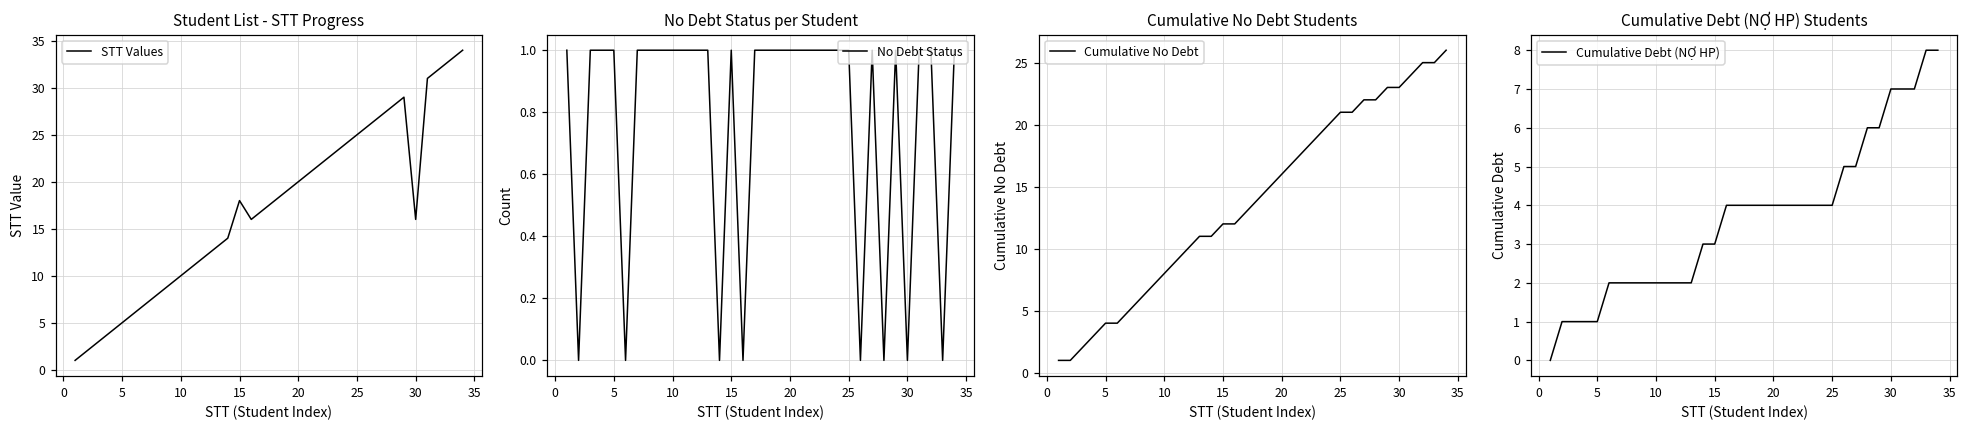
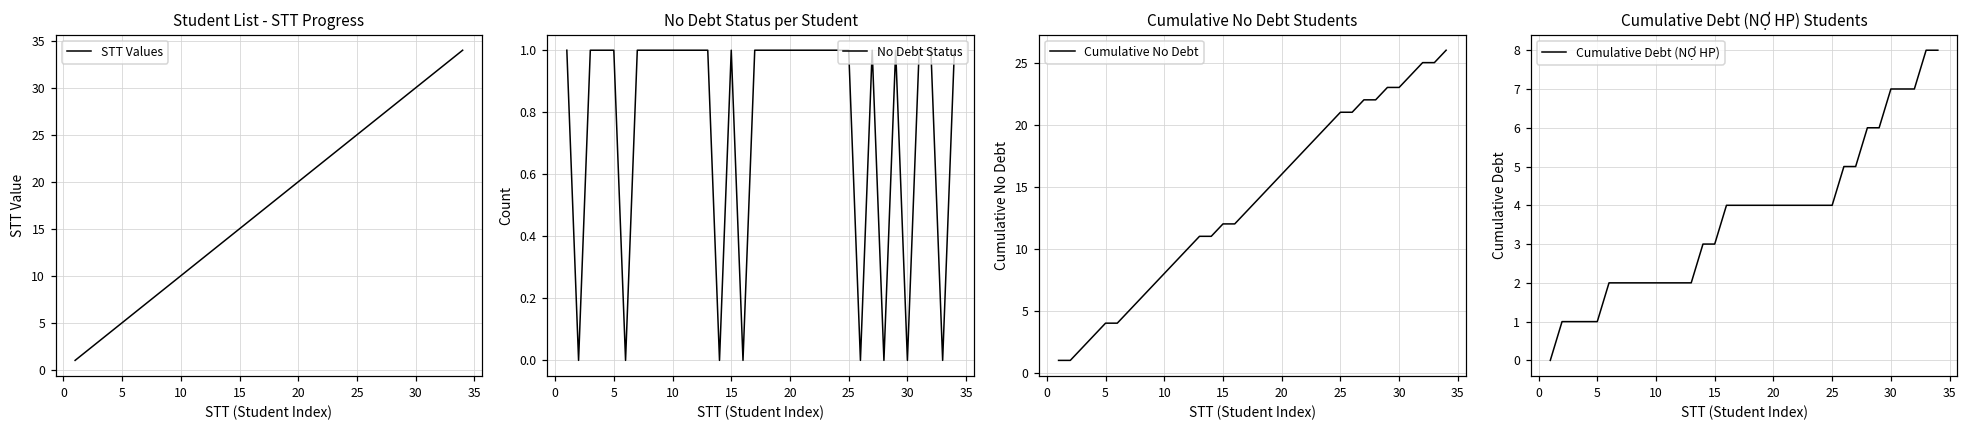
  {
    "Student List - STT Progress": {
      "5": 5,
      "10": 10,
-     "15": 18,
+     "15": 15,
      "20": 20,
      "25": 25,
-     "30": 16
+     "30": 30
    },
    "No Debt Status per Student": {
      "5": 1.00,
      "10": 1.00,
      "15": 1.00,
      "20": 1.00,
      "30": 0.00
    },
    "Cumulative No Debt Students": {
      "5": 4.0,
      "10": 8.0,
      "15": 12.0,
      "20": 16.0,
      "25": 21.0,
      "30": 23.0
    },
    "Cumulative Debt (NỢ HP) Students": {
      "5": 1.0,
      "10": 2.0,
      "15": 3.0,
      "20": 4.0,
      "25": 4.0,
      "30": 7.0
    }
  }
